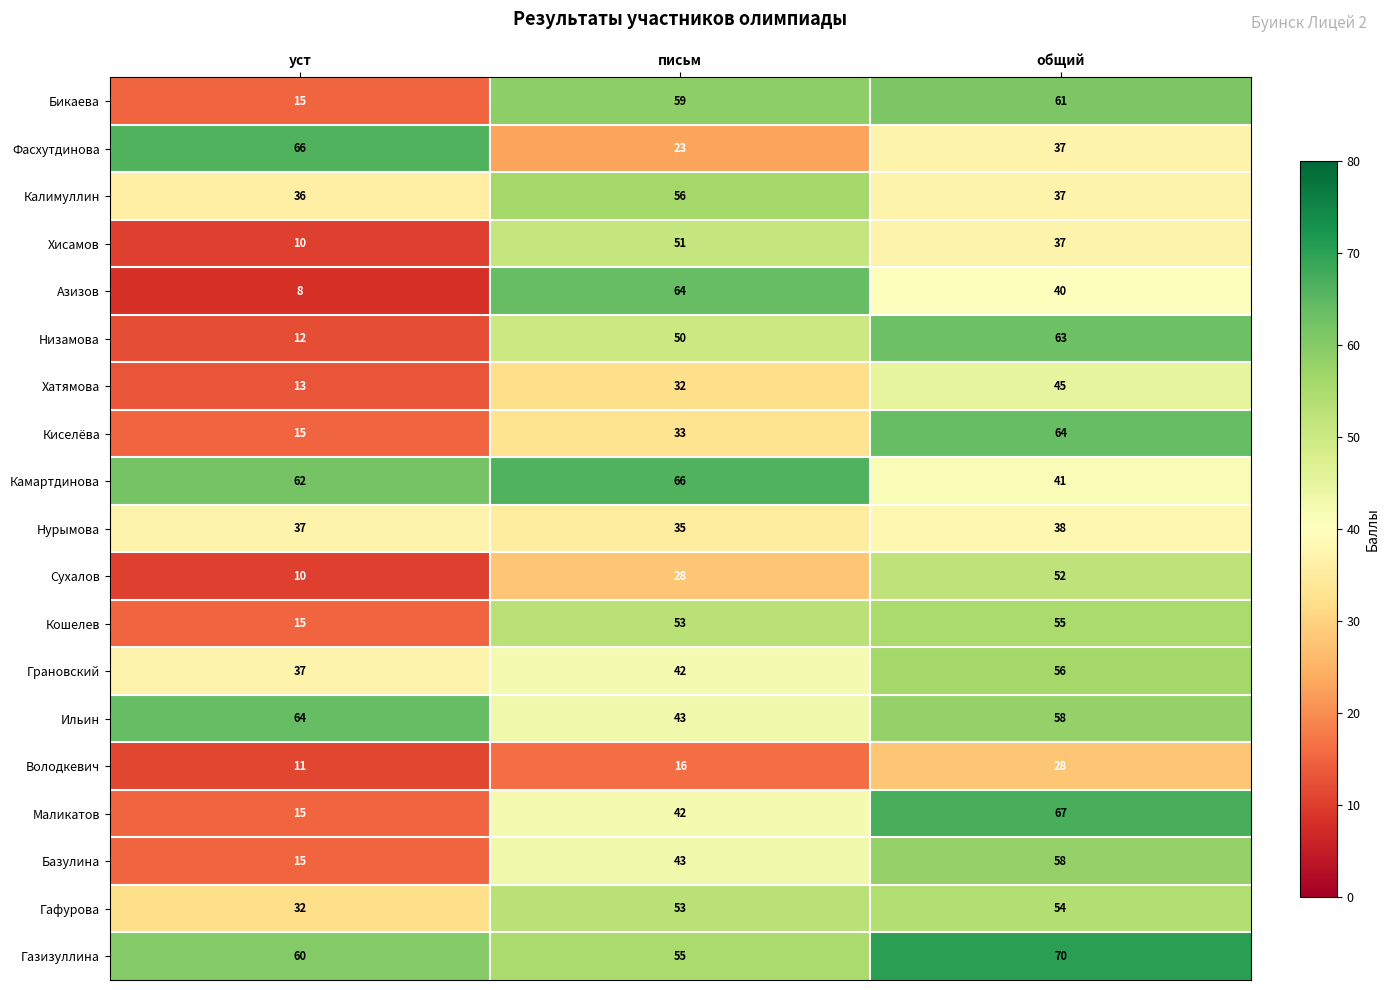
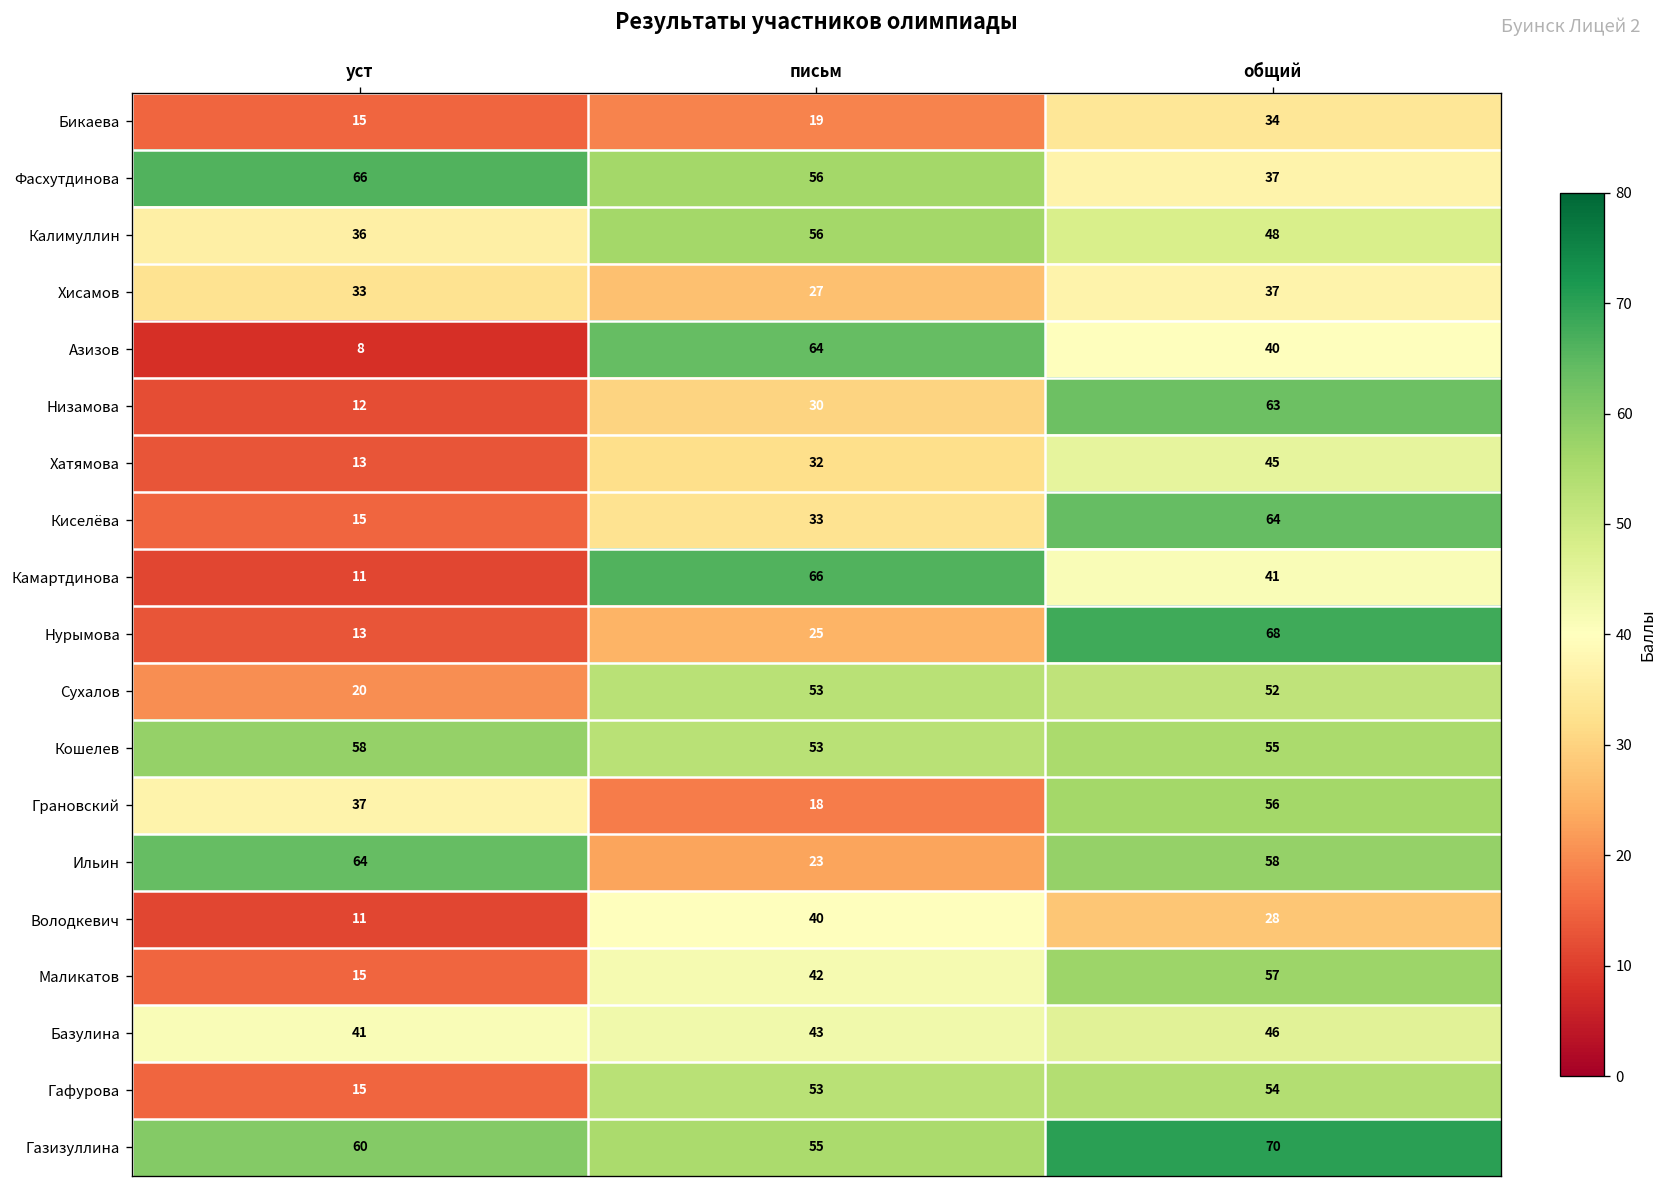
  {
    "Бикаева": {
      "уст": 15,
-     "письм": 59,
-     "общий": 61
+     "письм": 19,
+     "общий": 34
    },
    "Фасхутдинова": {
      "уст": 66,
-     "письм": 23,
+     "письм": 56,
      "общий": 37
    },
    "Калимуллин": {
      "уст": 36,
      "письм": 56,
-     "общий": 37
+     "общий": 48
    },
    "Хисамов": {
-     "уст": 10,
-     "письм": 51,
+     "уст": 33,
+     "письм": 27,
      "общий": 37
    },
    "Азизов": {
      "уст": 8,
      "письм": 64,
      "общий": 40
    },
    "Низамова": {
      "уст": 12,
-     "письм": 50,
+     "письм": 30,
      "общий": 63
    },
    "Хатямова": {
      "уст": 13,
      "письм": 32,
      "общий": 45
    },
    "Киселёва": {
      "уст": 15,
      "письм": 33,
      "общий": 64
    },
    "Камартдинова": {
-     "уст": 62,
+     "уст": 11,
      "письм": 66,
      "общий": 41
    },
    "Нурымова": {
-     "уст": 37,
-     "письм": 35,
-     "общий": 38
+     "уст": 13,
+     "письм": 25,
+     "общий": 68
    },
    "Сухалов": {
-     "уст": 10,
-     "письм": 28,
+     "уст": 20,
+     "письм": 53,
      "общий": 52
    },
    "Кошелев": {
-     "уст": 15,
+     "уст": 58,
      "письм": 53,
      "общий": 55
    },
    "Грановский": {
      "уст": 37,
-     "письм": 42,
+     "письм": 18,
      "общий": 56
    },
    "Ильин": {
      "уст": 64,
-     "письм": 43,
+     "письм": 23,
      "общий": 58
    },
    "Володкевич": {
      "уст": 11,
-     "письм": 16,
+     "письм": 40,
      "общий": 28
    },
    "Маликатов": {
      "уст": 15,
      "письм": 42,
-     "общий": 67
+     "общий": 57
    },
    "Базулина": {
-     "уст": 15,
+     "уст": 41,
      "письм": 43,
-     "общий": 58
+     "общий": 46
    },
    "Гафурова": {
-     "уст": 32,
+     "уст": 15,
      "письм": 53,
      "общий": 54
    },
    "Газизуллина": {
      "уст": 60,
      "письм": 55,
      "общий": 70
    }
  }
